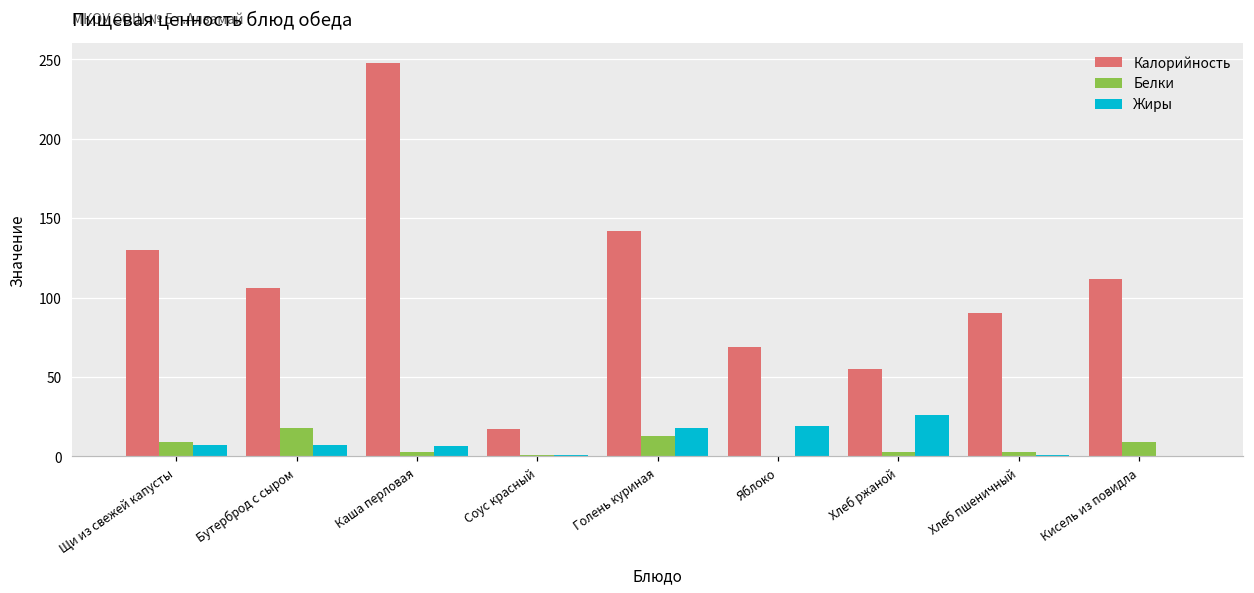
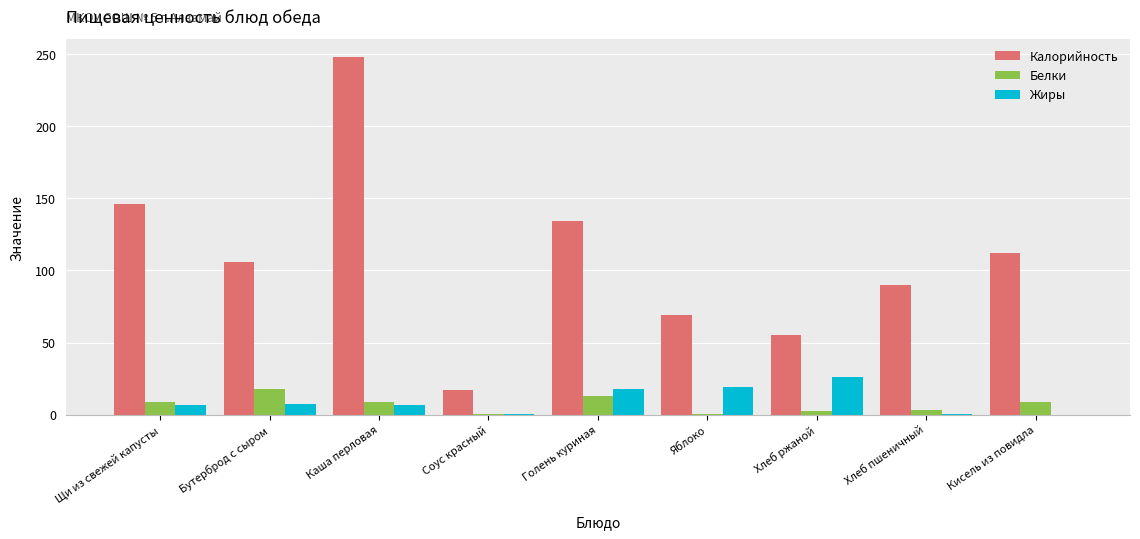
  {
    "Калорийность": {
-     "Щи из свежей капусты": 130,
+     "Щи из свежей капусты": 146,
      "Бутерброд с сыром": 106,
      "Каша перловая": 248,
      "Соус красный": 17,
-     "Голень куриная": 142,
+     "Голень куриная": 134,
      "Яблоко": 69,
      "Хлеб ржаной": 55,
      "Хлеб пшеничный": 90,
      "Кисель из повидла": 112
    },
    "Белки": {
      "Щи из свежей капусты": 9,
      "Бутерброд с сыром": 18,
-     "Каша перловая": 3,
+     "Каша перловая": 9,
      "Голень куриная": 13,
      "Хлеб ржаной": 3,
      "Хлеб пшеничный": 3,
      "Кисель из повидла": 9
    },
    "Жиры": {
      "Щи из свежей капусты": 7,
      "Бутерброд с сыром": 7,
      "Каша перловая": 7,
      "Голень куриная": 18,
      "Яблоко": 19,
      "Хлеб ржаной": 26,
      "Кисель из повидла": 0
    }
  }
